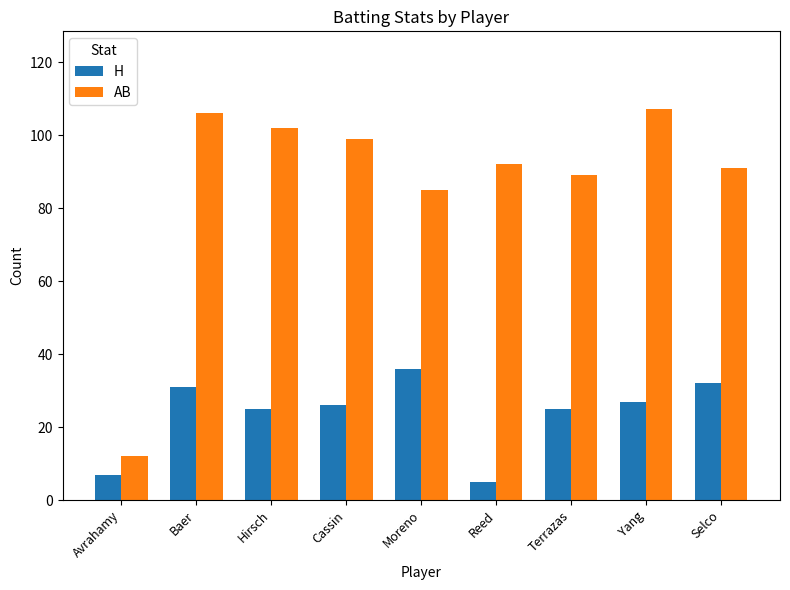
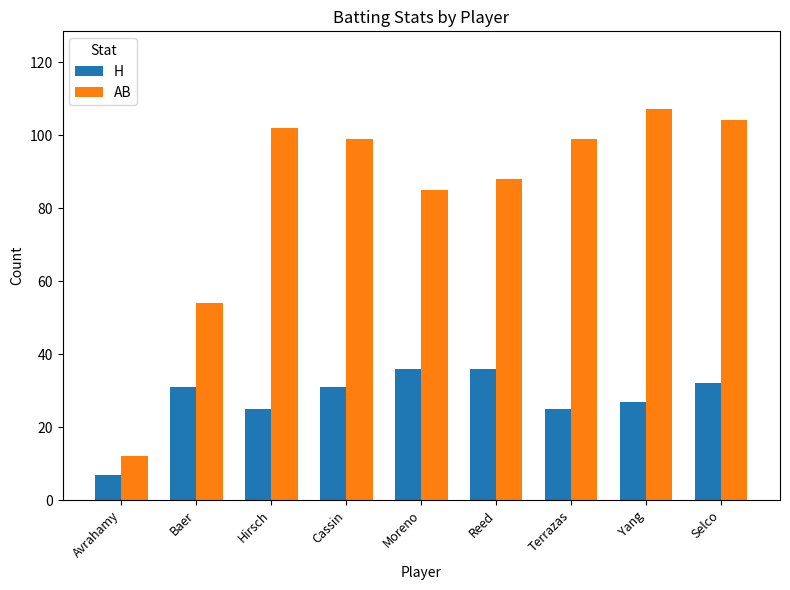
  {
    "H": {
      "Avrahamy": 7,
      "Baer": 31,
      "Hirsch": 25,
-     "Cassin": 26,
+     "Cassin": 31,
      "Moreno": 36,
-     "Reed": 5,
+     "Reed": 36,
      "Terrazas": 25,
      "Yang": 27,
      "Selco": 32
    },
    "AB": {
      "Avrahamy": 12,
-     "Baer": 106,
+     "Baer": 54,
      "Hirsch": 102,
      "Cassin": 99,
      "Moreno": 85,
-     "Reed": 92,
-     "Terrazas": 89,
+     "Reed": 88,
+     "Terrazas": 99,
      "Yang": 107,
-     "Selco": 91
+     "Selco": 104
    }
  }
